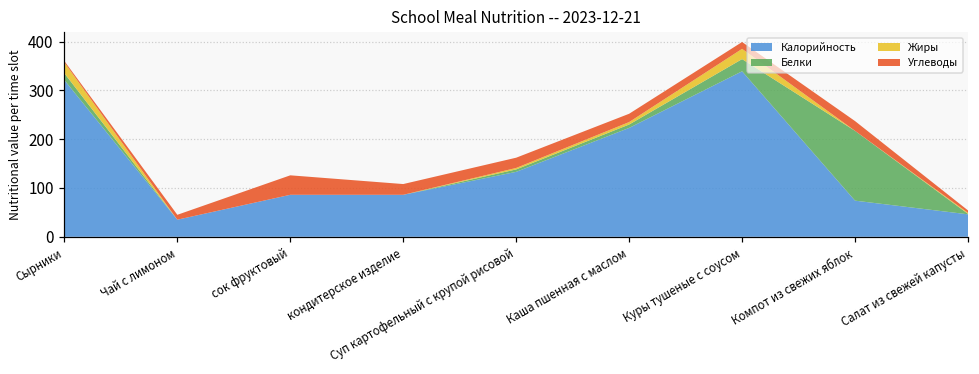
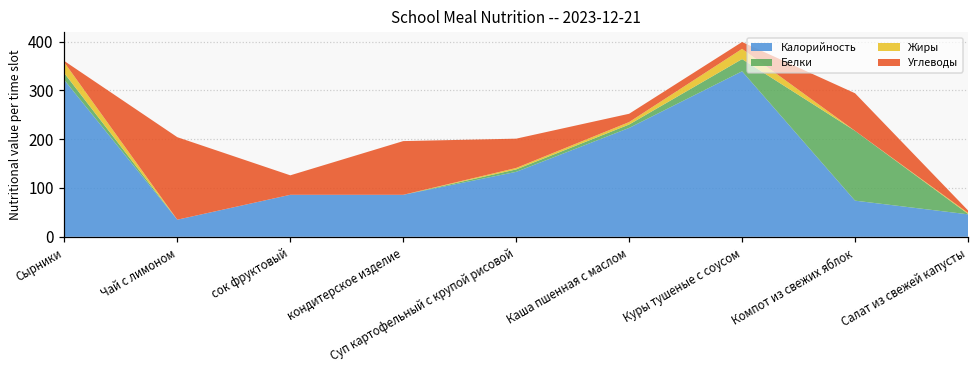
  {
    "Калорийность": {
      "Сырники": 320,
      "Каша пшенная с маслом": 220,
      "Куры тушеные с соусом": 340,
      "Компот из свежих яблок": 70
    },
    "Белки": {
      "Сырники": 10,
      "Куры тушеные с соусом": 30
    },
    "Жиры": {
      "Куры тушеные с соусом": 20
    },
    "Углеводы": {
-     "Чай с лимоном": 10,
+     "Чай с лимоном": 170,
      "сок фруктовый": 40,
-     "кондитерское изделие": 20,
-     "Суп картофельный с крупой рисовой": 20,
+     "кондитерское изделие": 110,
+     "Суп картофельный с крупой рисовой": 60,
      "Каша пшенная с маслом": 20,
      "Куры тушеные с соусом": 10,
-     "Компот из свежих яблок": 20
+     "Компот из свежих яблок": 80
    }
  }
